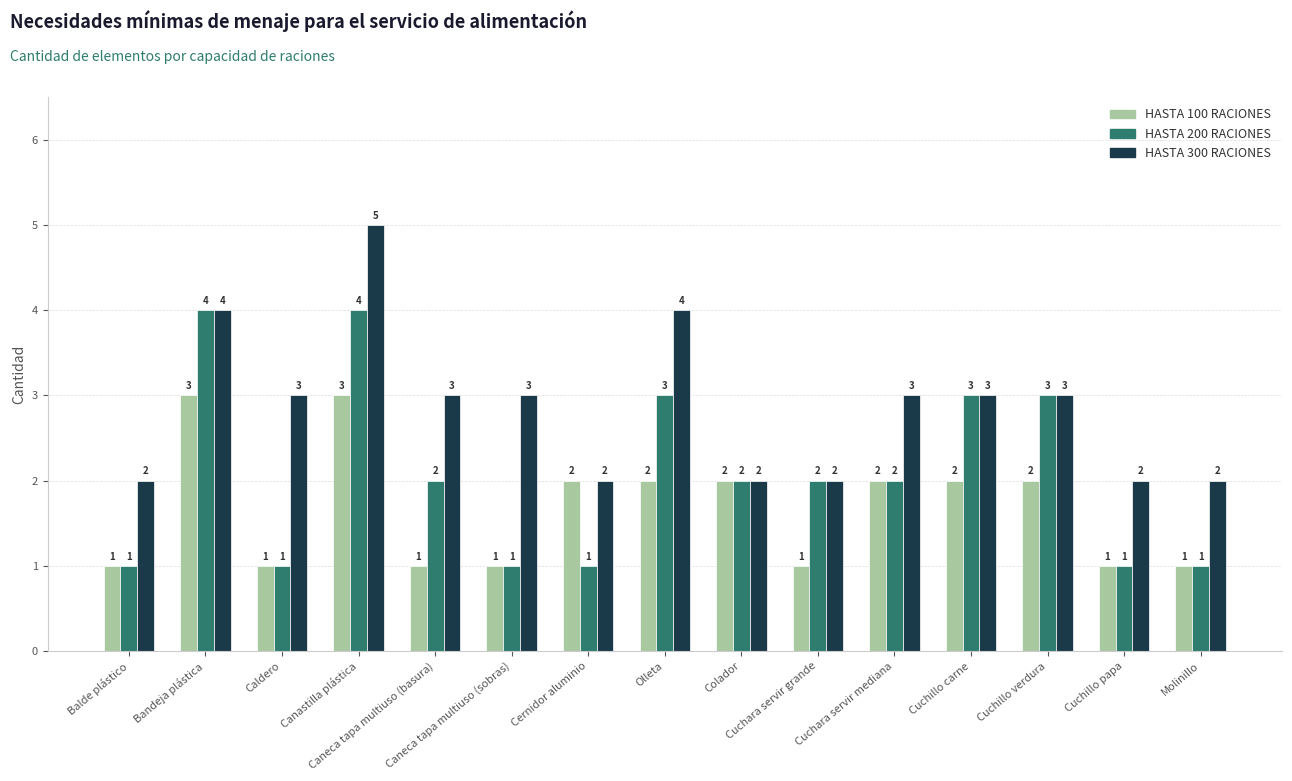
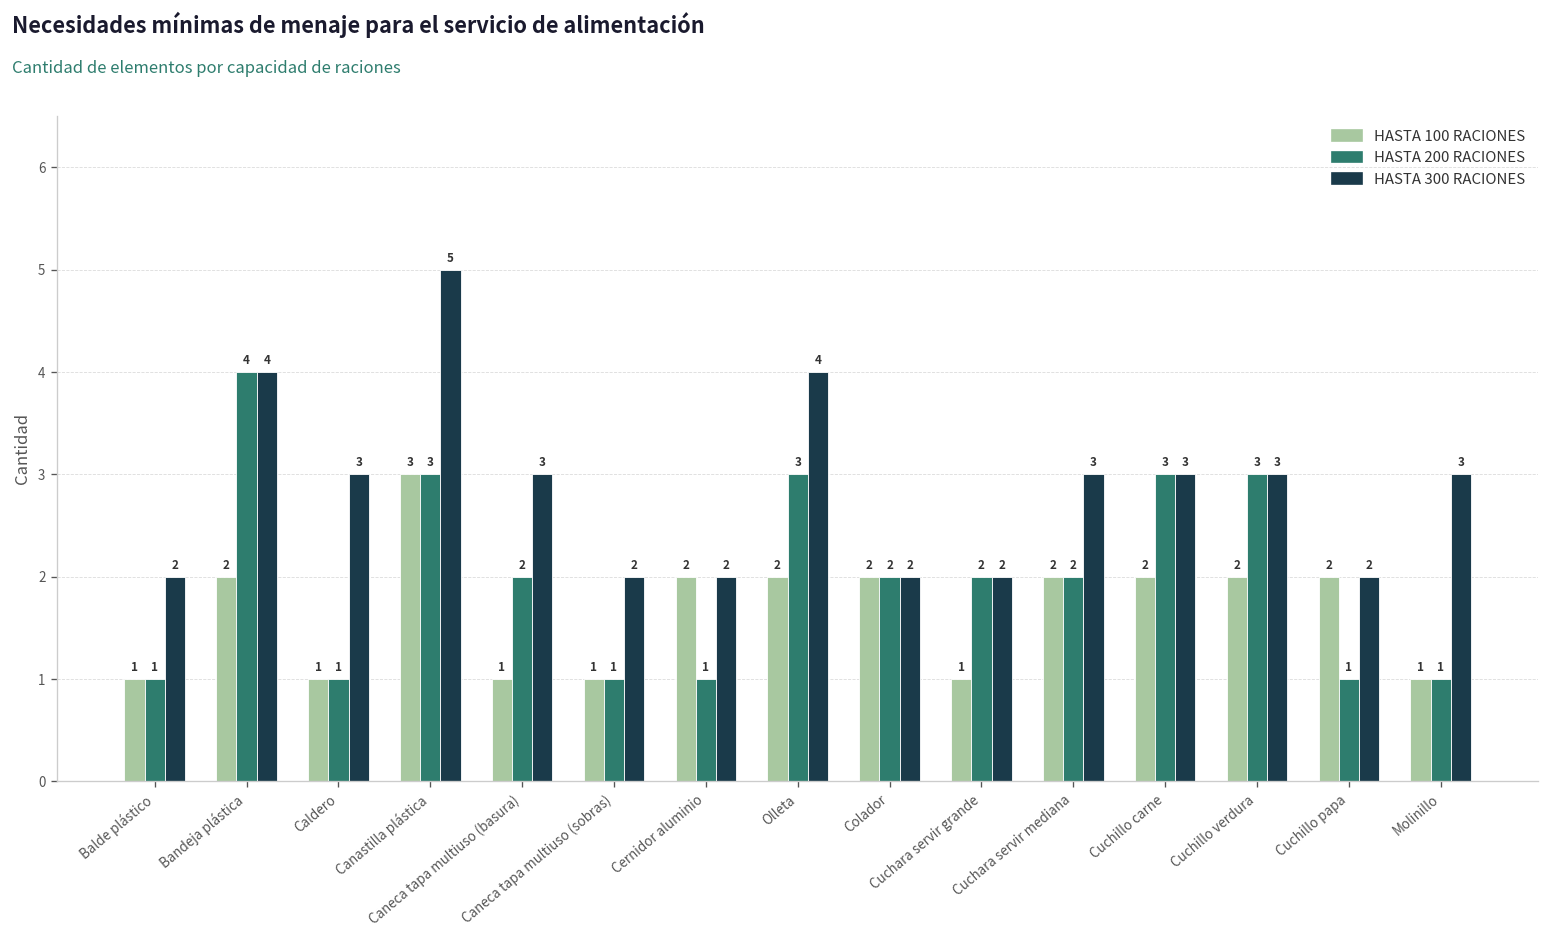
  {
    "HASTA 100 RACIONES": {
      "Balde plástico": 1,
-     "Bandeja plástica": 3,
+     "Bandeja plástica": 2,
      "Caldero": 1,
      "Canastilla plástica": 3,
      "Caneca tapa multiuso (basura)": 1,
      "Caneca tapa multiuso (sobras)": 1,
      "Cernidor aluminio": 2,
      "Olleta": 2,
      "Colador": 2,
      "Cuchara servir grande": 1,
      "Cuchara servir mediana": 2,
      "Cuchillo carne": 2,
      "Cuchillo verdura": 2,
-     "Cuchillo papa": 1,
+     "Cuchillo papa": 2,
      "Molinillo": 1
    },
    "HASTA 200 RACIONES": {
      "Balde plástico": 1,
      "Bandeja plástica": 4,
      "Caldero": 1,
-     "Canastilla plástica": 4,
+     "Canastilla plástica": 3,
      "Caneca tapa multiuso (basura)": 2,
      "Caneca tapa multiuso (sobras)": 1,
      "Cernidor aluminio": 1,
      "Olleta": 3,
      "Colador": 2,
      "Cuchara servir grande": 2,
      "Cuchara servir mediana": 2,
      "Cuchillo carne": 3,
      "Cuchillo verdura": 3,
      "Cuchillo papa": 1,
      "Molinillo": 1
    },
    "HASTA 300 RACIONES": {
      "Balde plástico": 2,
      "Bandeja plástica": 4,
      "Caldero": 3,
      "Canastilla plástica": 5,
      "Caneca tapa multiuso (basura)": 3,
-     "Caneca tapa multiuso (sobras)": 3,
+     "Caneca tapa multiuso (sobras)": 2,
      "Cernidor aluminio": 2,
      "Olleta": 4,
      "Colador": 2,
      "Cuchara servir grande": 2,
      "Cuchara servir mediana": 3,
      "Cuchillo carne": 3,
      "Cuchillo verdura": 3,
      "Cuchillo papa": 2,
-     "Molinillo": 2
+     "Molinillo": 3
    }
  }
